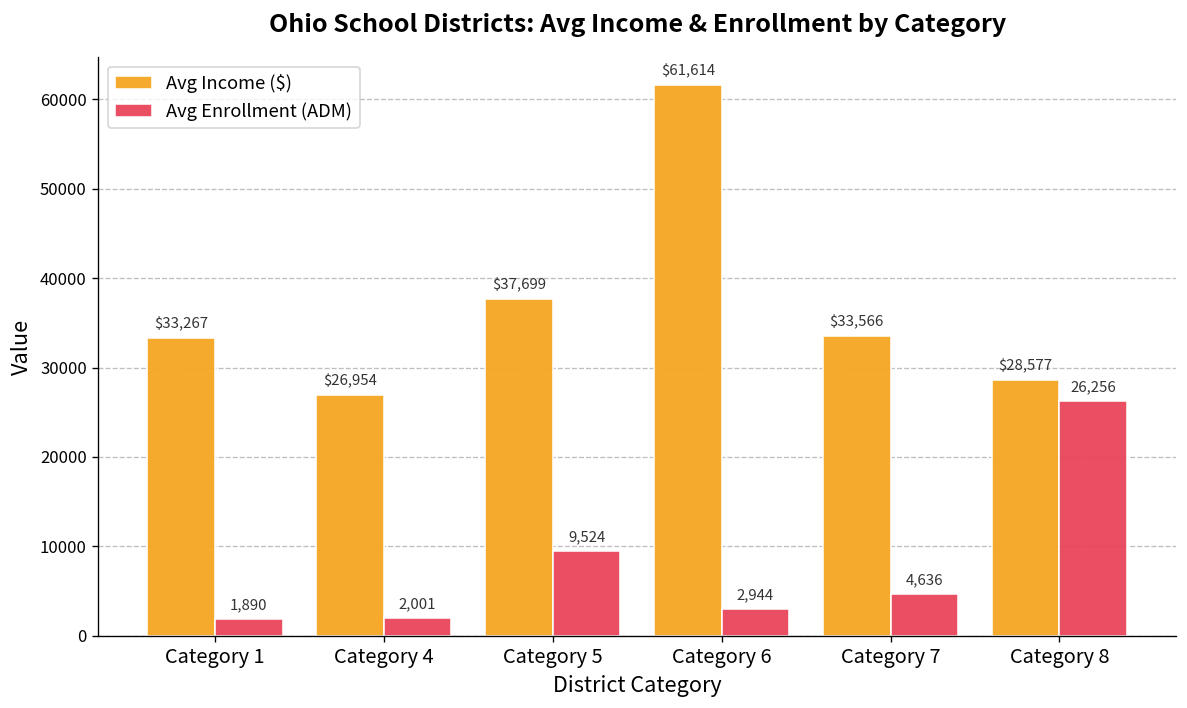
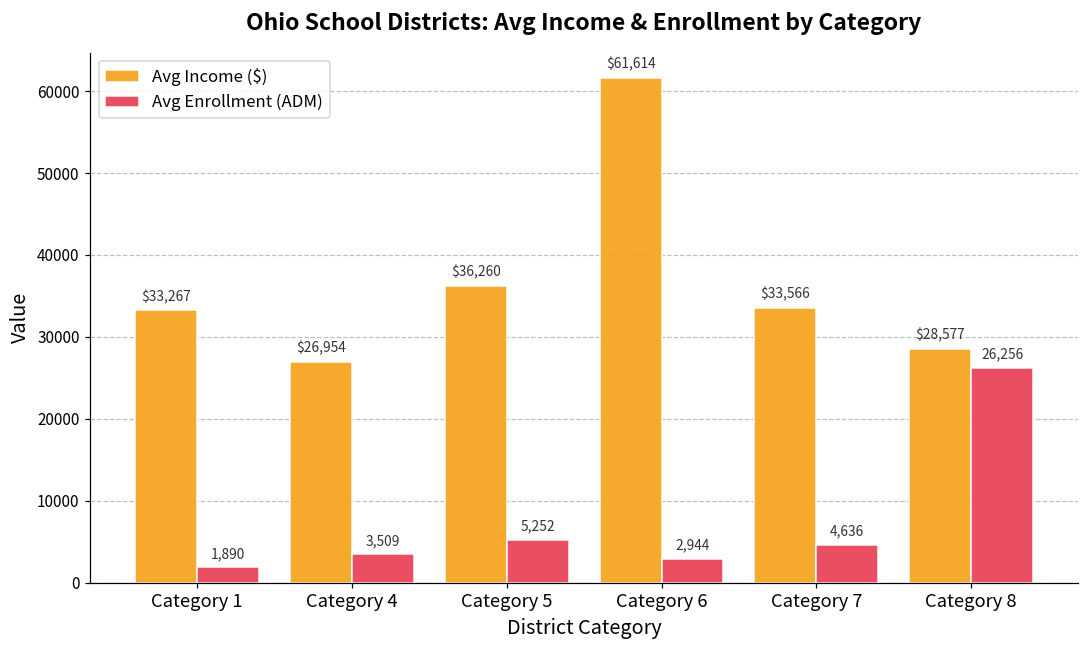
  {
    "Avg Income ($)": {
      "Category 1": "$33,267",
      "Category 4": "$26,954",
-     "Category 5": "$37,699",
+     "Category 5": "$36,260",
      "Category 6": "$61,614",
      "Category 7": "$33,566",
      "Category 8": "$28,577"
    },
    "Avg Enrollment (ADM)": {
      "Category 1": "1,890",
-     "Category 4": "2,001",
-     "Category 5": "9,524",
+     "Category 4": "3,509",
+     "Category 5": "5,252",
      "Category 6": "2,944",
      "Category 7": "4,636",
      "Category 8": "26,256"
    }
  }
